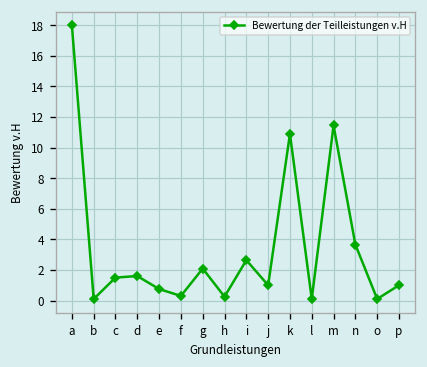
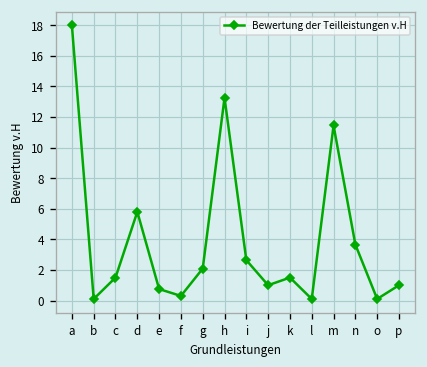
  {
    "a": 18.0,
    "b": 0.1,
    "c": 1.5,
-   "d": 1.6,
+   "d": 5.8,
    "e": 0.8,
    "f": 0.3,
    "g": 2.1,
-   "h": 0.3,
+   "h": 13.3,
    "i": 2.6,
    "j": 1.0,
-   "k": 10.9,
+   "k": 1.5,
    "l": 0.1,
    "m": 11.5,
    "n": 3.7,
    "o": 0.1,
    "p": 1.0
  }
